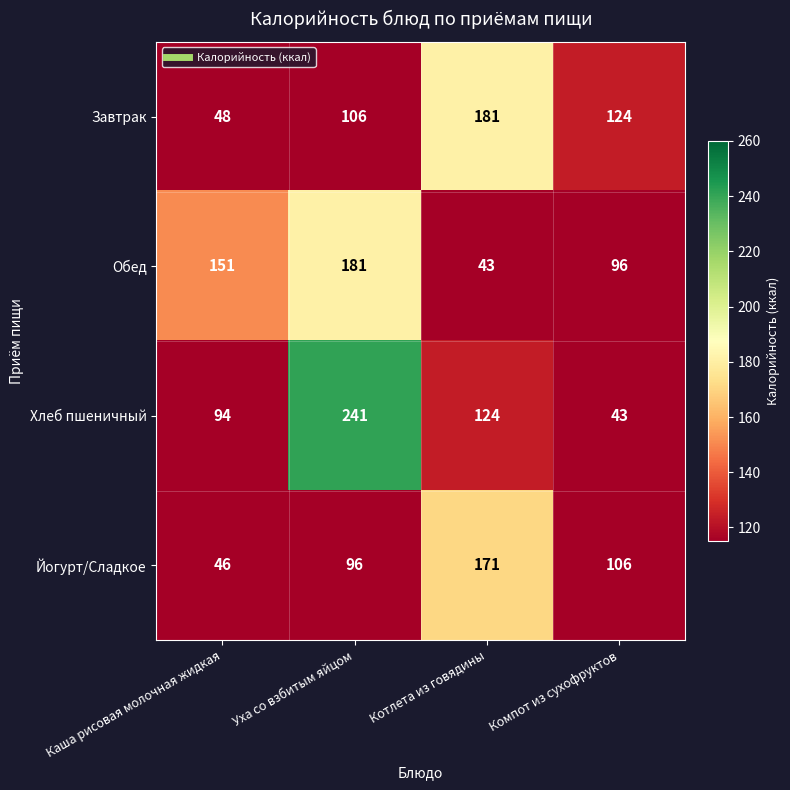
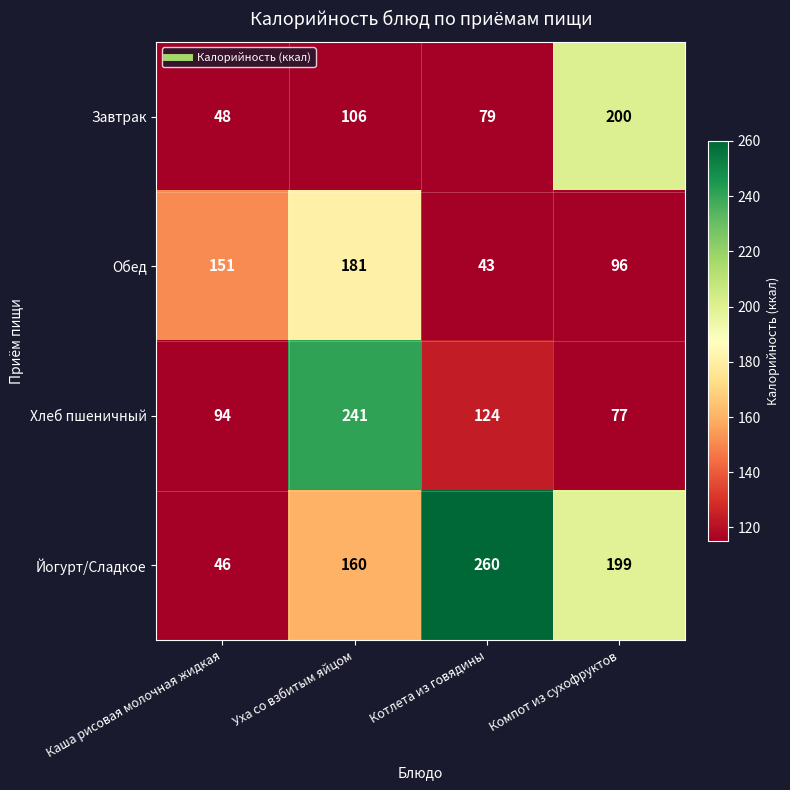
  {
    "Завтрак": {
      "Каша рисовая молочная жидкая": 48,
      "Уха со взбитым яйцом": 106,
-     "Котлета из говядины": 181,
-     "Компот из сухофруктов": 124
+     "Котлета из говядины": 79,
+     "Компот из сухофруктов": 200
    },
    "Обед": {
      "Каша рисовая молочная жидкая": 151,
      "Уха со взбитым яйцом": 181,
      "Котлета из говядины": 43,
      "Компот из сухофруктов": 96
    },
    "Хлеб пшеничный": {
      "Каша рисовая молочная жидкая": 94,
      "Уха со взбитым яйцом": 241,
      "Котлета из говядины": 124,
-     "Компот из сухофруктов": 43
+     "Компот из сухофруктов": 77
    },
    "Йогурт/Сладкое": {
      "Каша рисовая молочная жидкая": 46,
-     "Уха со взбитым яйцом": 96,
-     "Котлета из говядины": 171,
-     "Компот из сухофруктов": 106
+     "Уха со взбитым яйцом": 160,
+     "Котлета из говядины": 260,
+     "Компот из сухофруктов": 199
    }
  }
